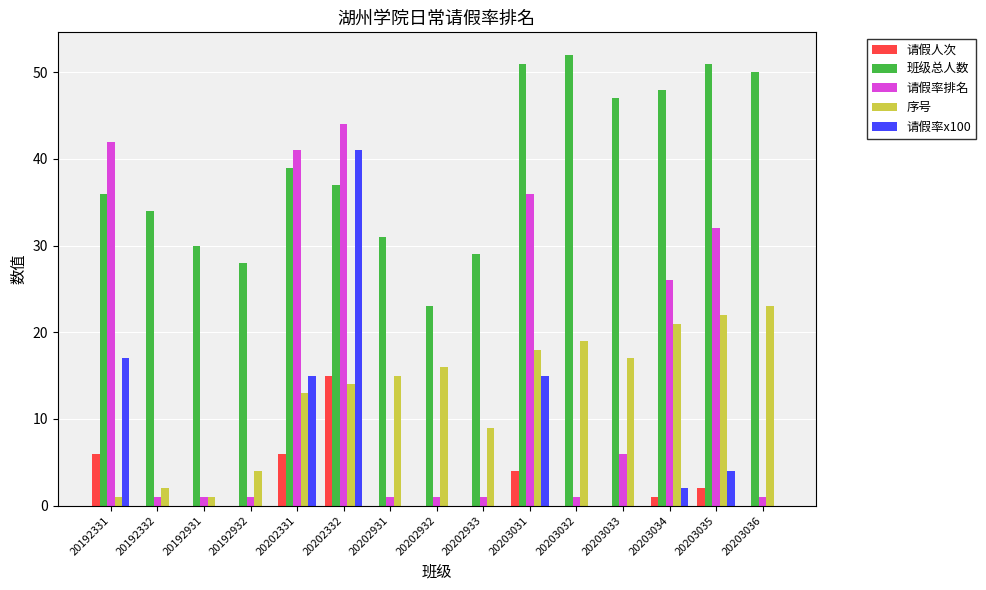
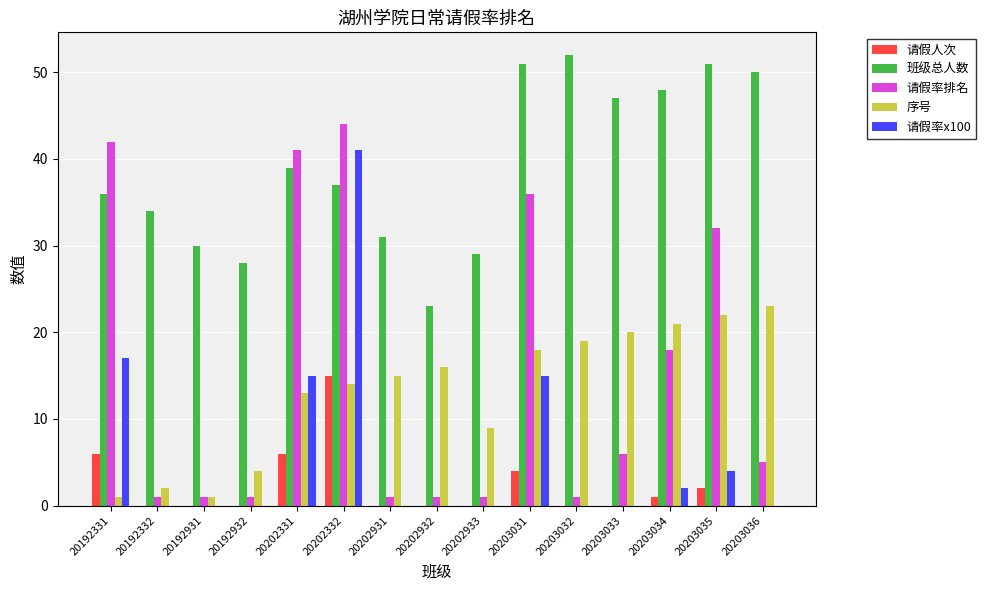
  {
    "请假人次": {
      "20192331": 6,
      "20192332": 0,
      "20192931": 0,
      "20192932": 0,
      "20202331": 6,
      "20202332": 15,
      "20202931": 0,
      "20202932": 0,
      "20202933": 0,
      "20203031": 4,
      "20203032": 0,
      "20203033": 0,
      "20203034": 1,
      "20203035": 2,
      "20203036": 0
    },
    "班级总人数": {
      "20192331": 36,
      "20192332": 34,
      "20192931": 30,
      "20192932": 28,
      "20202331": 39,
      "20202332": 37,
      "20202931": 31,
      "20202932": 23,
      "20202933": 29,
      "20203031": 51,
      "20203032": 52,
      "20203033": 47,
      "20203034": 48,
      "20203035": 51,
      "20203036": 50
    },
    "请假率排名": {
      "20192331": 42,
      "20192332": 1,
      "20192931": 1,
      "20192932": 1,
      "20202331": 41,
      "20202332": 44,
      "20202931": 1,
      "20202932": 1,
      "20202933": 1,
      "20203031": 36,
      "20203032": 1,
      "20203033": 6,
-     "20203034": 26,
+     "20203034": 18,
      "20203035": 32,
-     "20203036": 1
+     "20203036": 5
    },
    "序号": {
      "20192331": 1,
      "20192332": 2,
      "20192931": 1,
      "20192932": 4,
      "20202331": 13,
      "20202332": 14,
      "20202931": 15,
      "20202932": 16,
      "20202933": 9,
      "20203031": 18,
      "20203032": 19,
-     "20203033": 17,
+     "20203033": 20,
      "20203034": 21,
      "20203035": 22,
      "20203036": 23
    },
    "请假率x100": {
      "20192331": 17,
      "20192332": 0,
      "20192931": 0,
      "20192932": 0,
      "20202331": 15,
      "20202332": 41,
      "20202931": 0,
      "20202932": 0,
      "20202933": 0,
      "20203031": 15,
      "20203032": 0,
      "20203033": 0,
      "20203034": 2,
      "20203035": 4,
      "20203036": 0
    }
  }
